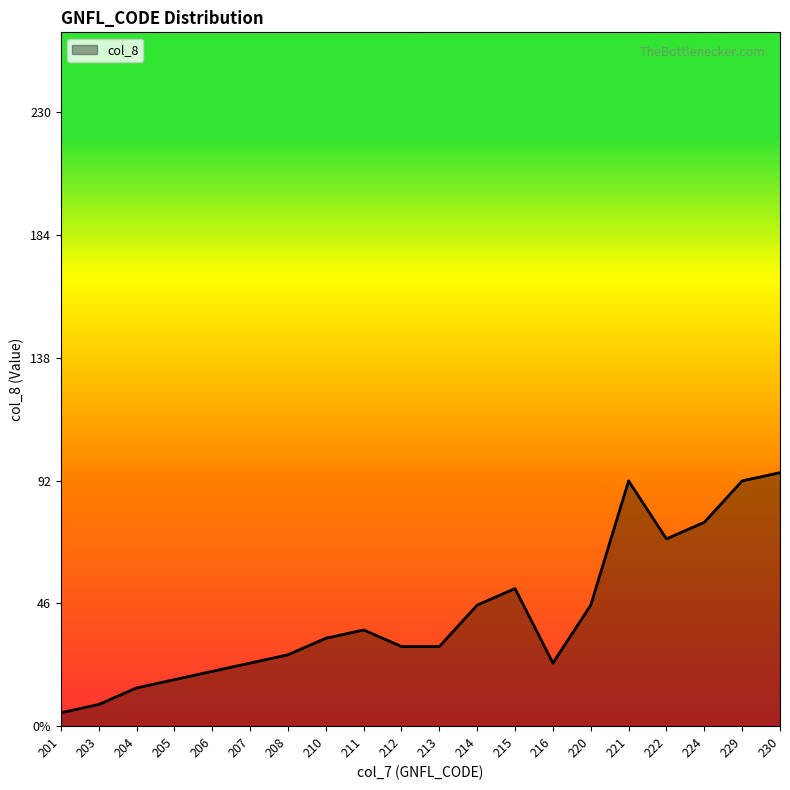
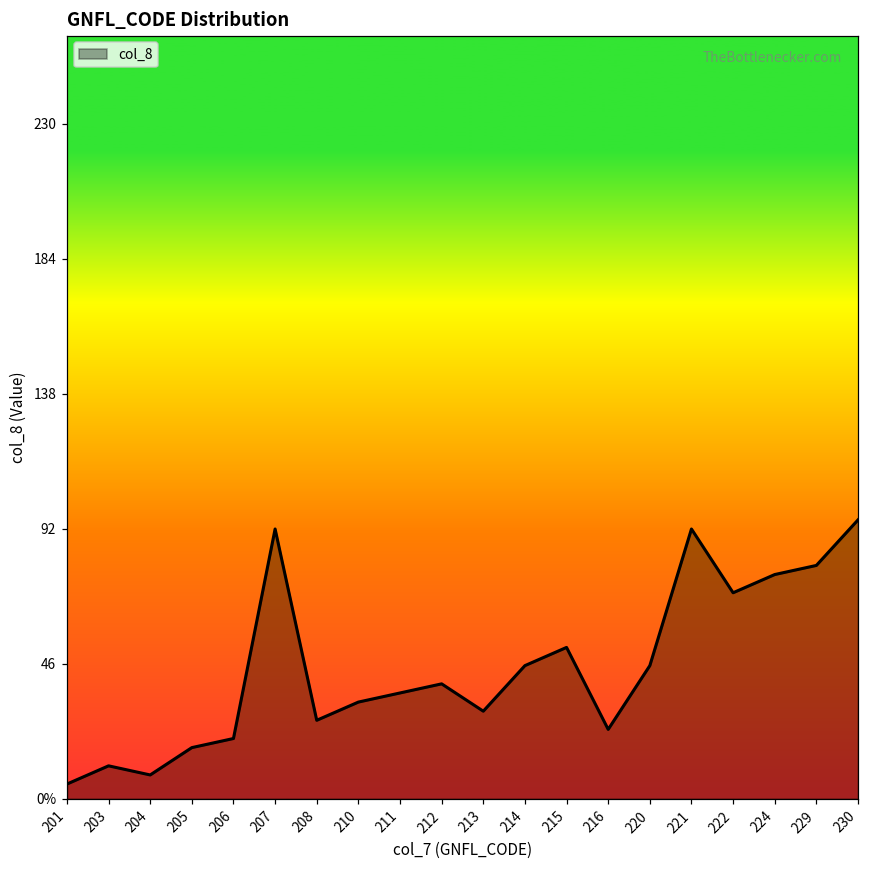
  {
    "201": 5,
-   "203": 8,
-   "204": 14,
+   "203": 11,
+   "204": 8,
    "205": 17,
    "206": 21,
-   "207": 24,
+   "207": 92,
    "208": 27,
    "210": 33,
    "211": 36,
-   "212": 30,
+   "212": 39,
    "213": 30,
    "214": 45,
    "215": 52,
    "216": 24,
    "220": 45,
    "221": 92,
    "222": 70,
    "224": 76,
-   "229": 92,
+   "229": 79,
    "230": 95
  }
